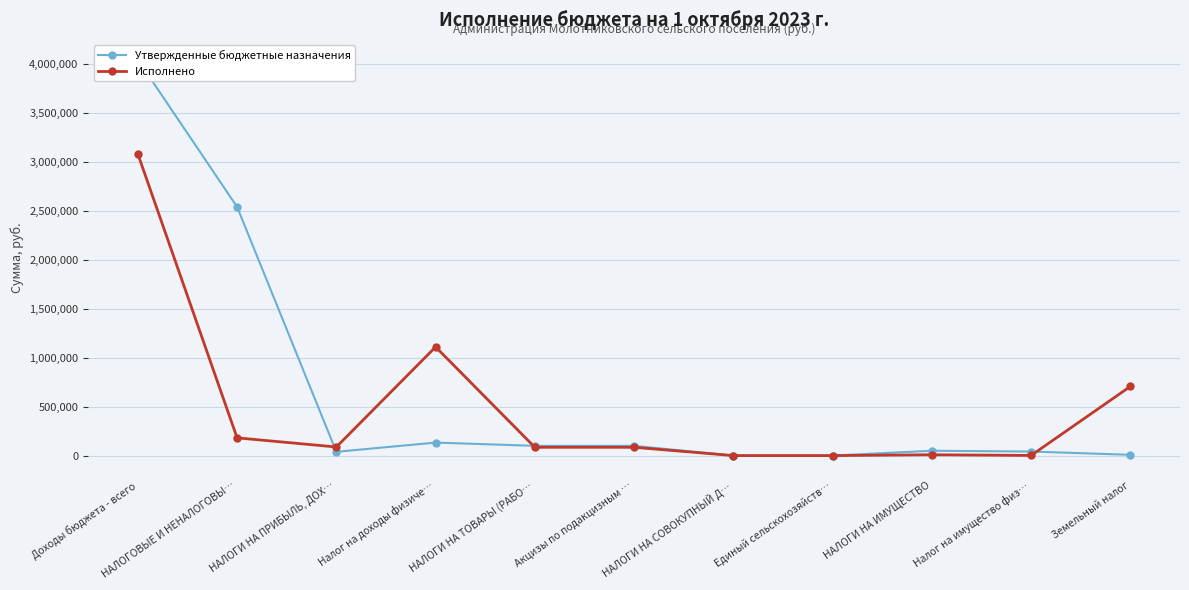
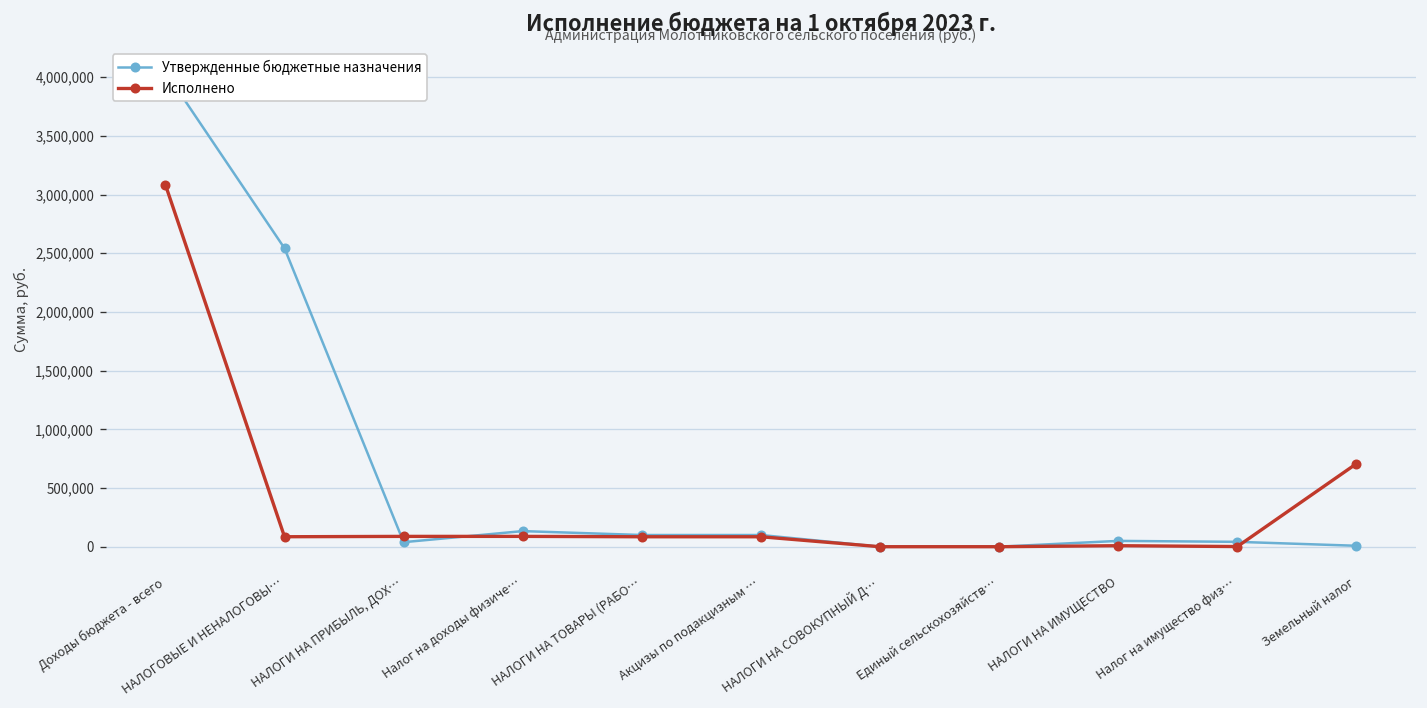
  {
    "Утвержденные бюджетные назначения": {
      "НАЛОГОВЫЕ И НЕНАЛОГОВЫ…": "2,500,000",
      "НАЛОГИ НА ПРИБЫЛЬ, ДОХ…": "0",
      "Налог на доходы физиче…": "100,000",
      "НАЛОГИ НА ИМУЩЕСТВО": "0",
      "Налог на имущество физ…": "0",
      "Земельный налог": "0"
    },
    "Исполнено": {
      "Доходы бюджета - всего": "3,100,000",
-     "НАЛОГОВЫЕ И НЕНАЛОГОВЫ…": "200,000",
+     "НАЛОГОВЫЕ И НЕНАЛОГОВЫ…": "100,000",
      "НАЛОГИ НА ПРИБЫЛЬ, ДОХ…": "100,000",
-     "Налог на доходы физиче…": "1,100,000",
+     "Налог на доходы физиче…": "100,000",
      "НАЛОГИ НА ИМУЩЕСТВО": "0",
      "Налог на имущество физ…": "0",
      "Земельный налог": "700,000"
    }
  }
